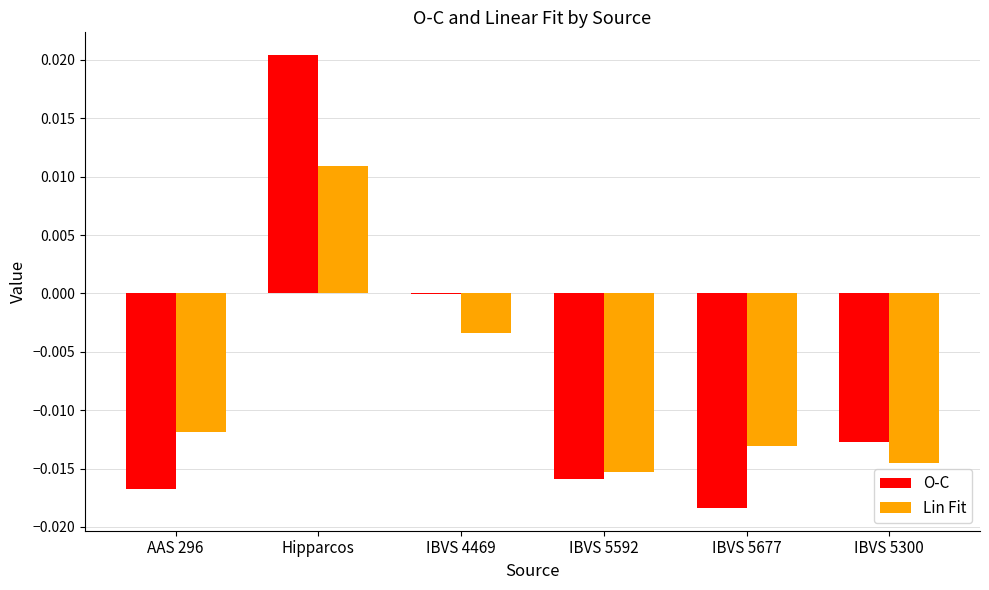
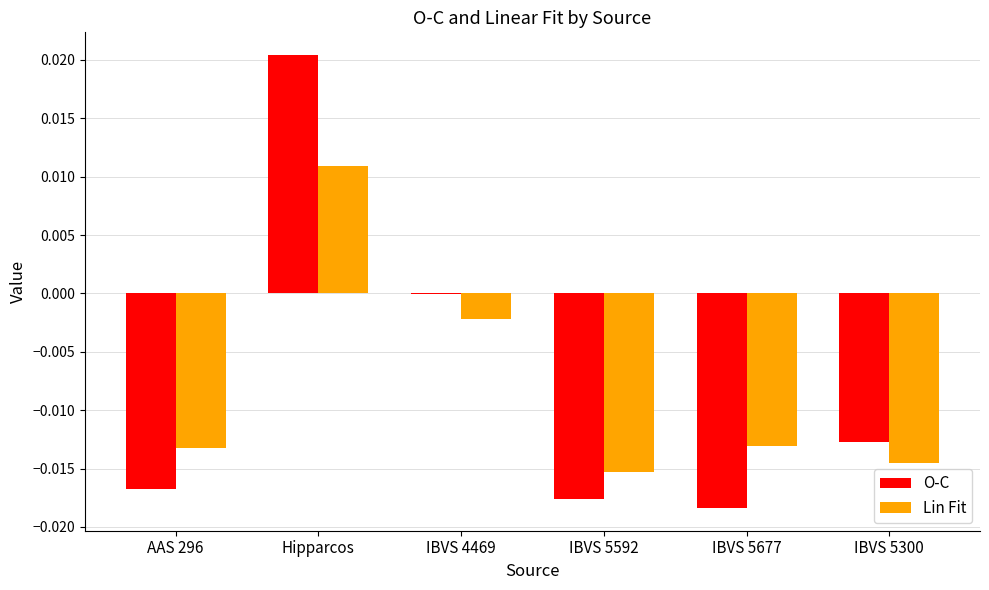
  {
    "O-C": {
      "AAS 296": -0.0167,
      "Hipparcos": 0.0204,
-     "IBVS 5592": -0.0159,
+     "IBVS 5592": -0.0176,
      "IBVS 5677": -0.0184,
      "IBVS 5300": -0.0127
    },
    "Lin Fit": {
-     "AAS 296": -0.0119,
+     "AAS 296": -0.0133,
      "Hipparcos": 0.0109,
-     "IBVS 4469": -0.0034,
+     "IBVS 4469": -0.0022,
      "IBVS 5592": -0.0153,
      "IBVS 5677": -0.0131,
      "IBVS 5300": -0.0145
    }
  }
